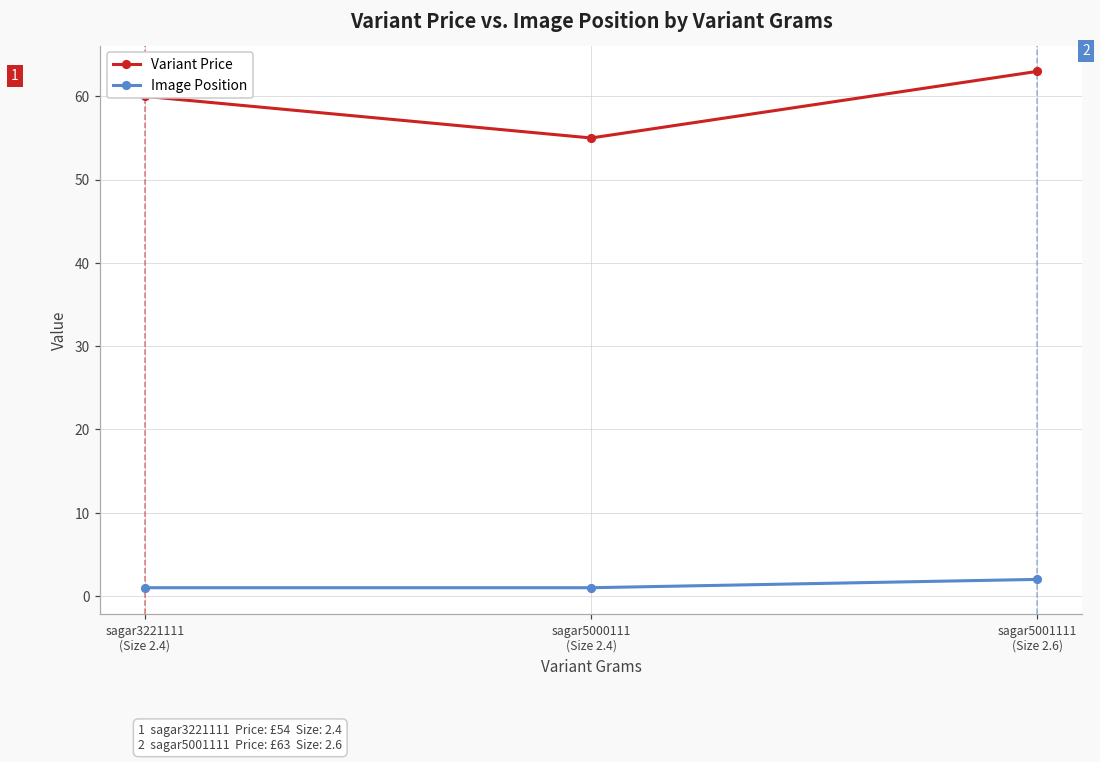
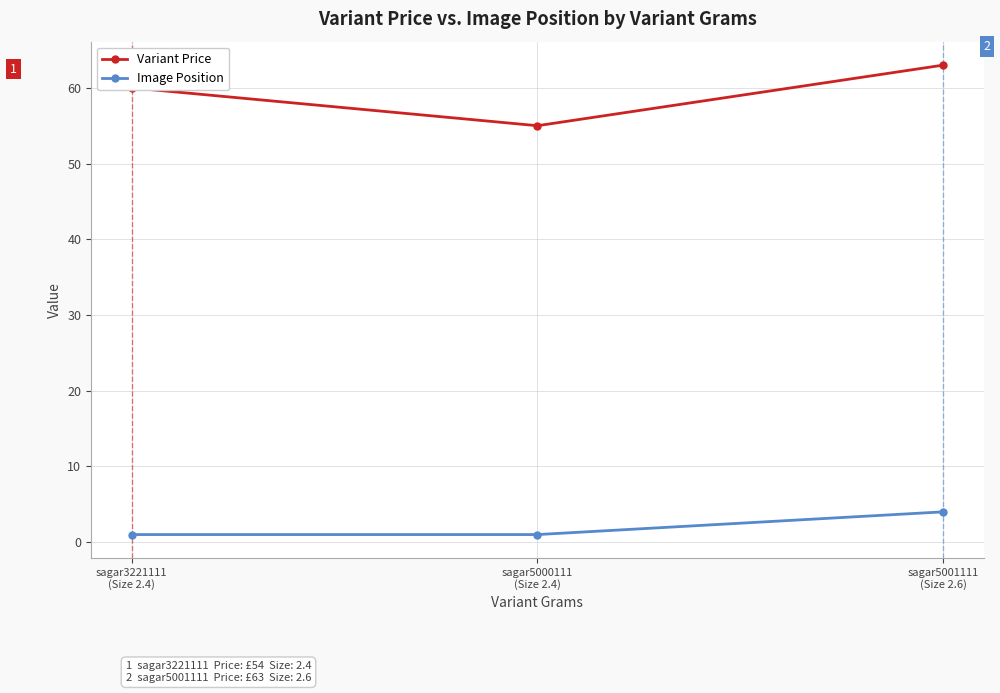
  {
    "Variant Price": {
      "sagar5000111 (Size 2.4)": 55,
      "sagar5001111 (Size 2.6)": 63
    },
    "Image Position": {
      "sagar3221111 (Size 2.4)": 1,
      "sagar5000111 (Size 2.4)": 1,
-     "sagar5001111 (Size 2.6)": 2
+     "sagar5001111 (Size 2.6)": 4
    }
  }
